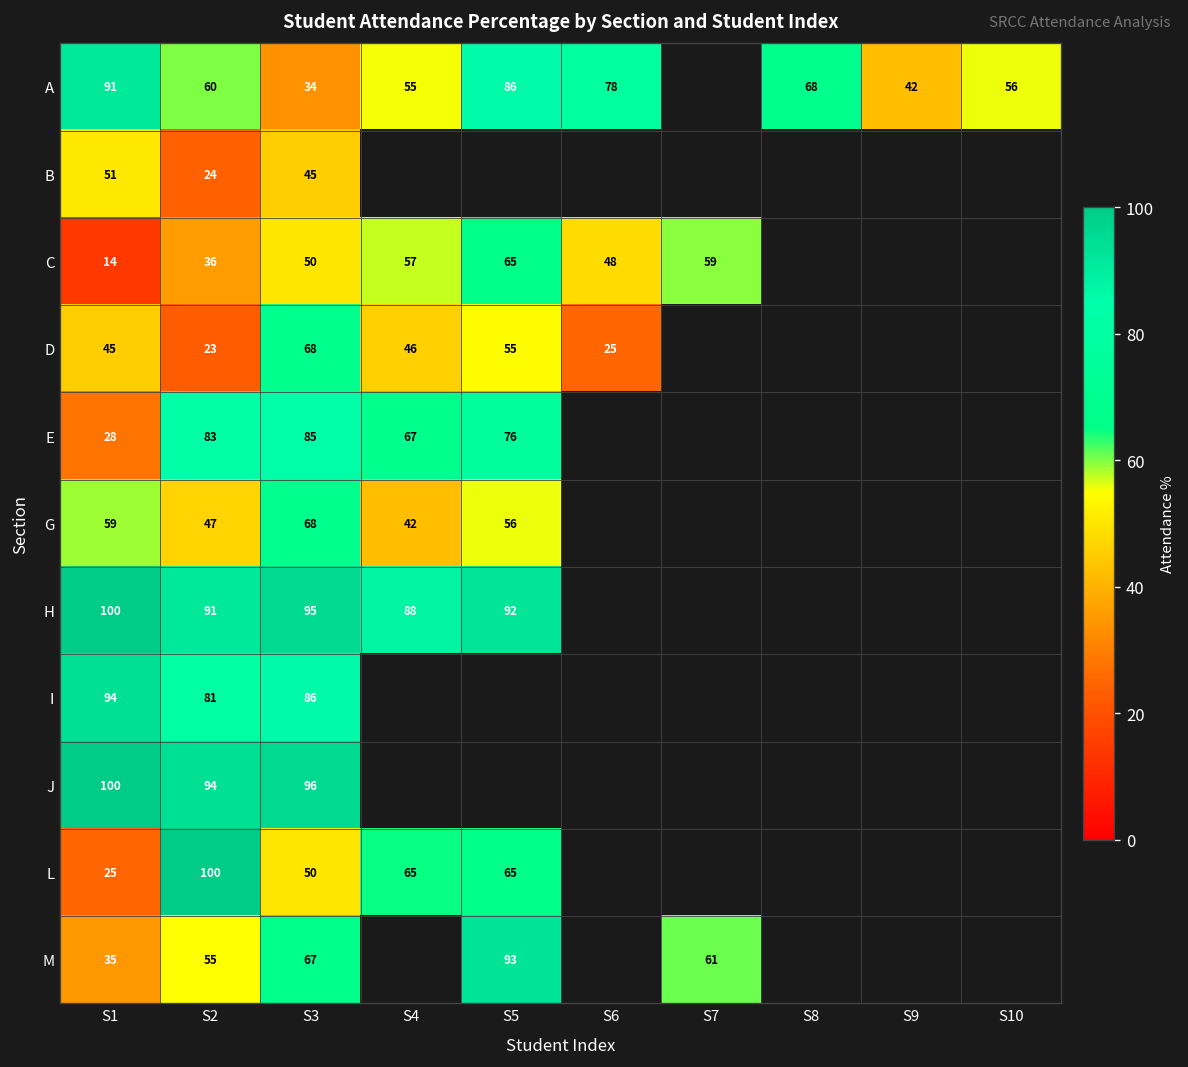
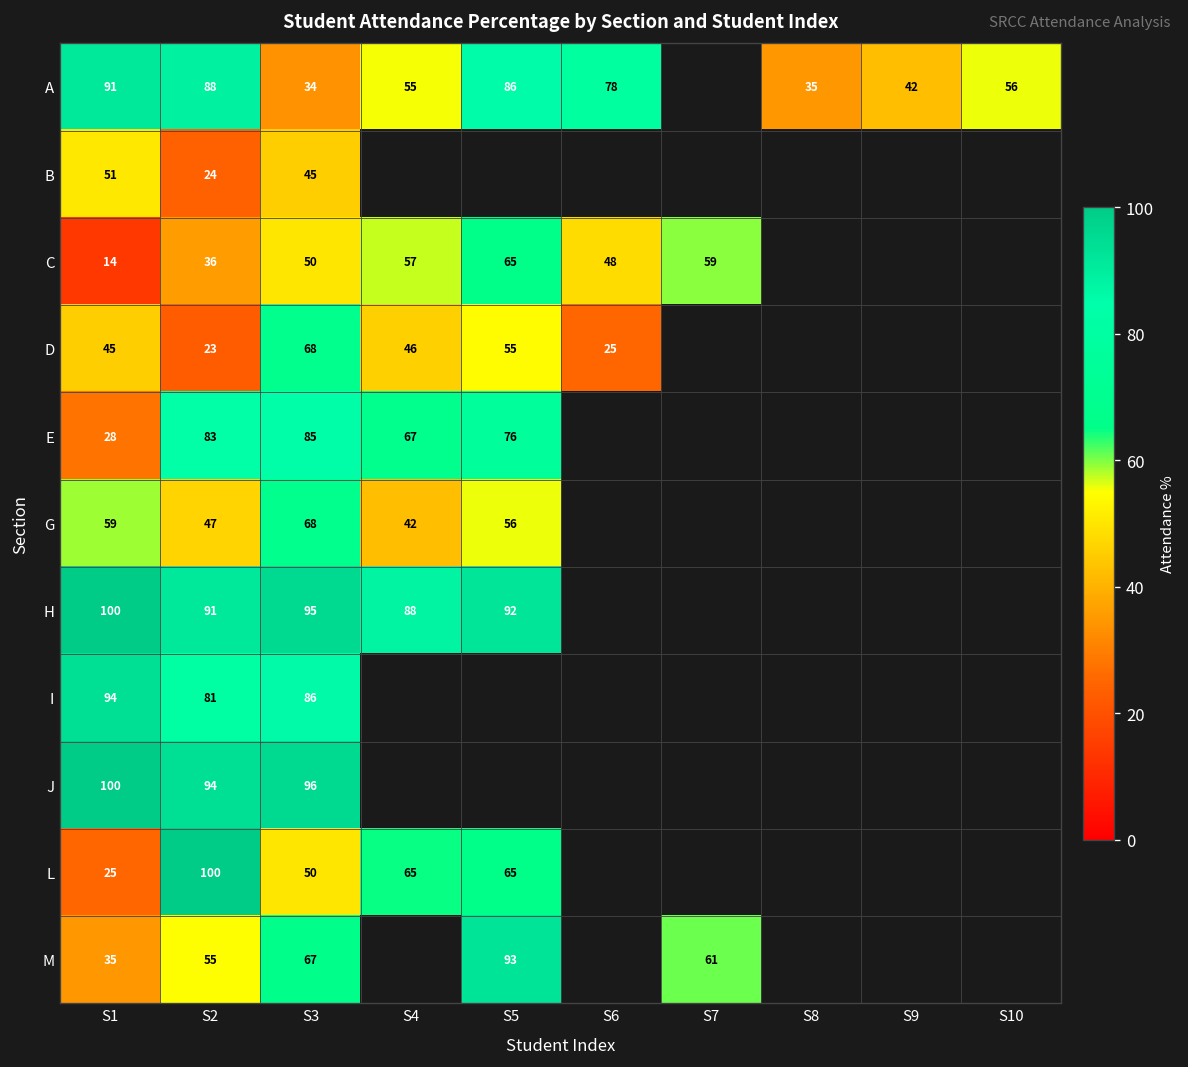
  {
    "A": {
      "S1": 91,
-     "S2": 60,
+     "S2": 88,
      "S3": 34,
      "S4": 55,
      "S5": 86,
      "S6": 78,
-     "S8": 68,
+     "S8": 35,
      "S9": 42,
      "S10": 56
    },
    "B": {
      "S1": 51,
      "S2": 24,
      "S3": 45
    },
    "C": {
      "S1": 14,
      "S2": 36,
      "S3": 50,
      "S4": 57,
      "S5": 65,
      "S6": 48,
      "S7": 59
    },
    "D": {
      "S1": 45,
      "S2": 23,
      "S3": 68,
      "S4": 46,
      "S5": 55,
      "S6": 25
    },
    "E": {
      "S1": 28,
      "S2": 83,
      "S3": 85,
      "S4": 67,
      "S5": 76
    },
    "G": {
      "S1": 59,
      "S2": 47,
      "S3": 68,
      "S4": 42,
      "S5": 56
    },
    "H": {
      "S1": 100,
      "S2": 91,
      "S3": 95,
      "S4": 88,
      "S5": 92
    },
    "I": {
      "S1": 94,
      "S2": 81,
      "S3": 86
    },
    "J": {
      "S1": 100,
      "S2": 94,
      "S3": 96
    },
    "L": {
      "S1": 25,
      "S2": 100,
      "S3": 50,
      "S4": 65,
      "S5": 65
    },
    "M": {
      "S1": 35,
      "S2": 55,
      "S3": 67,
      "S5": 93,
      "S7": 61
    }
  }
